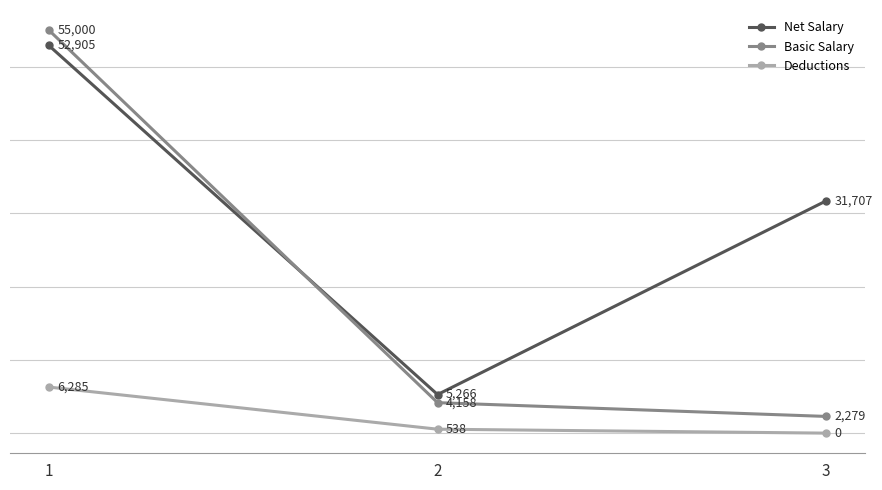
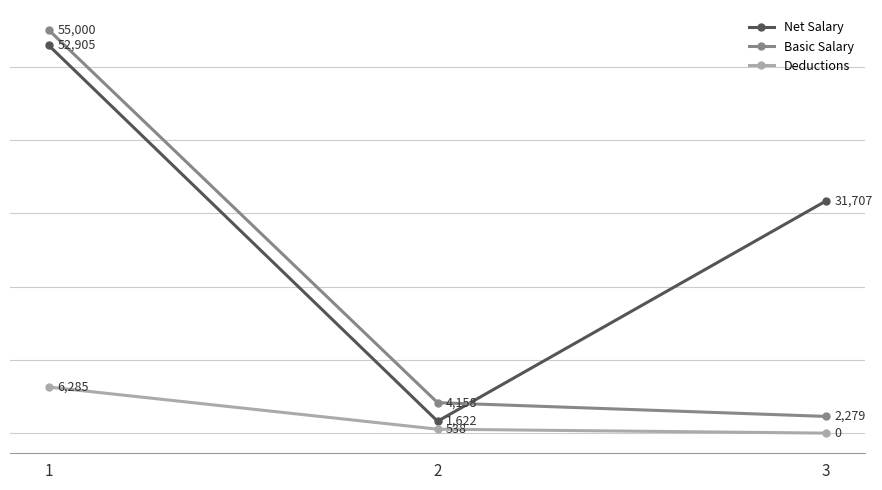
  {
    "Net Salary": {
      "1": "52,905",
-     "2": "5,266",
+     "2": "1,622",
      "3": "31,707"
    }
  }
